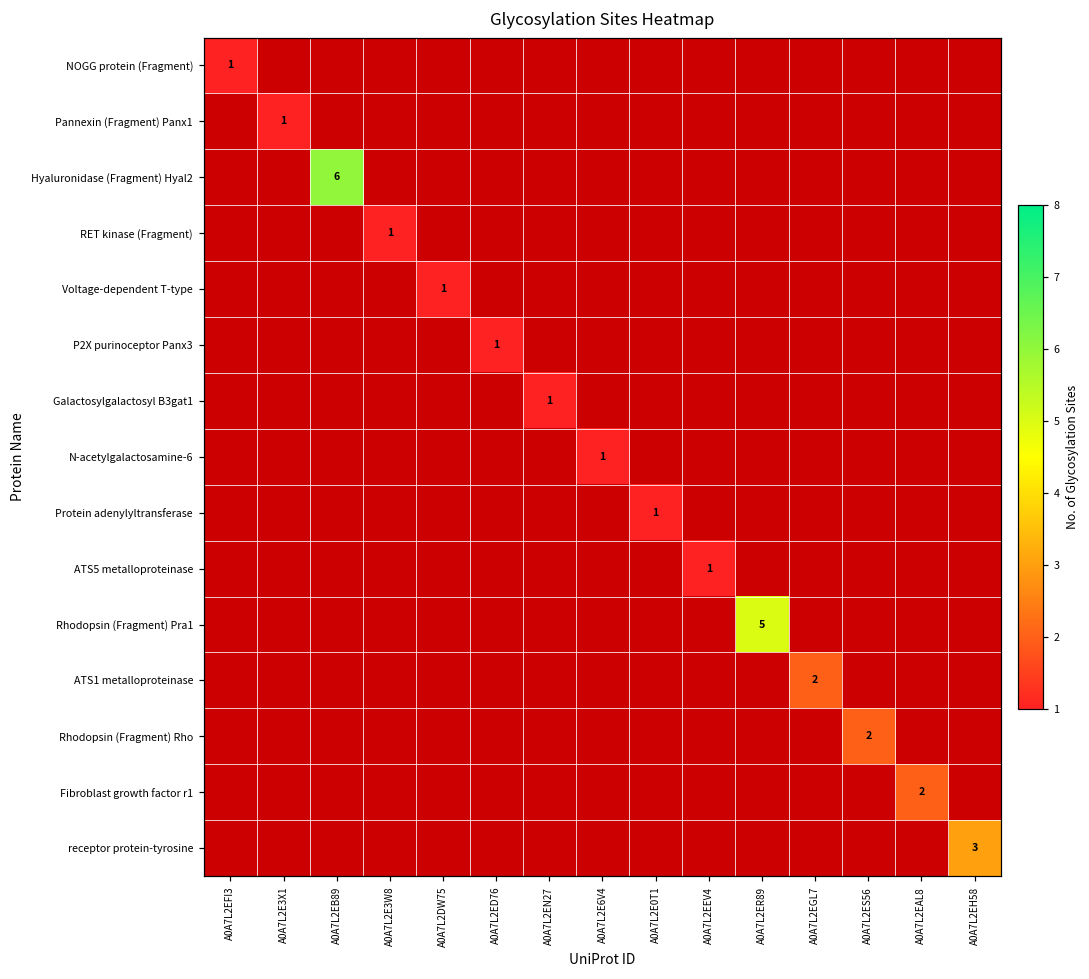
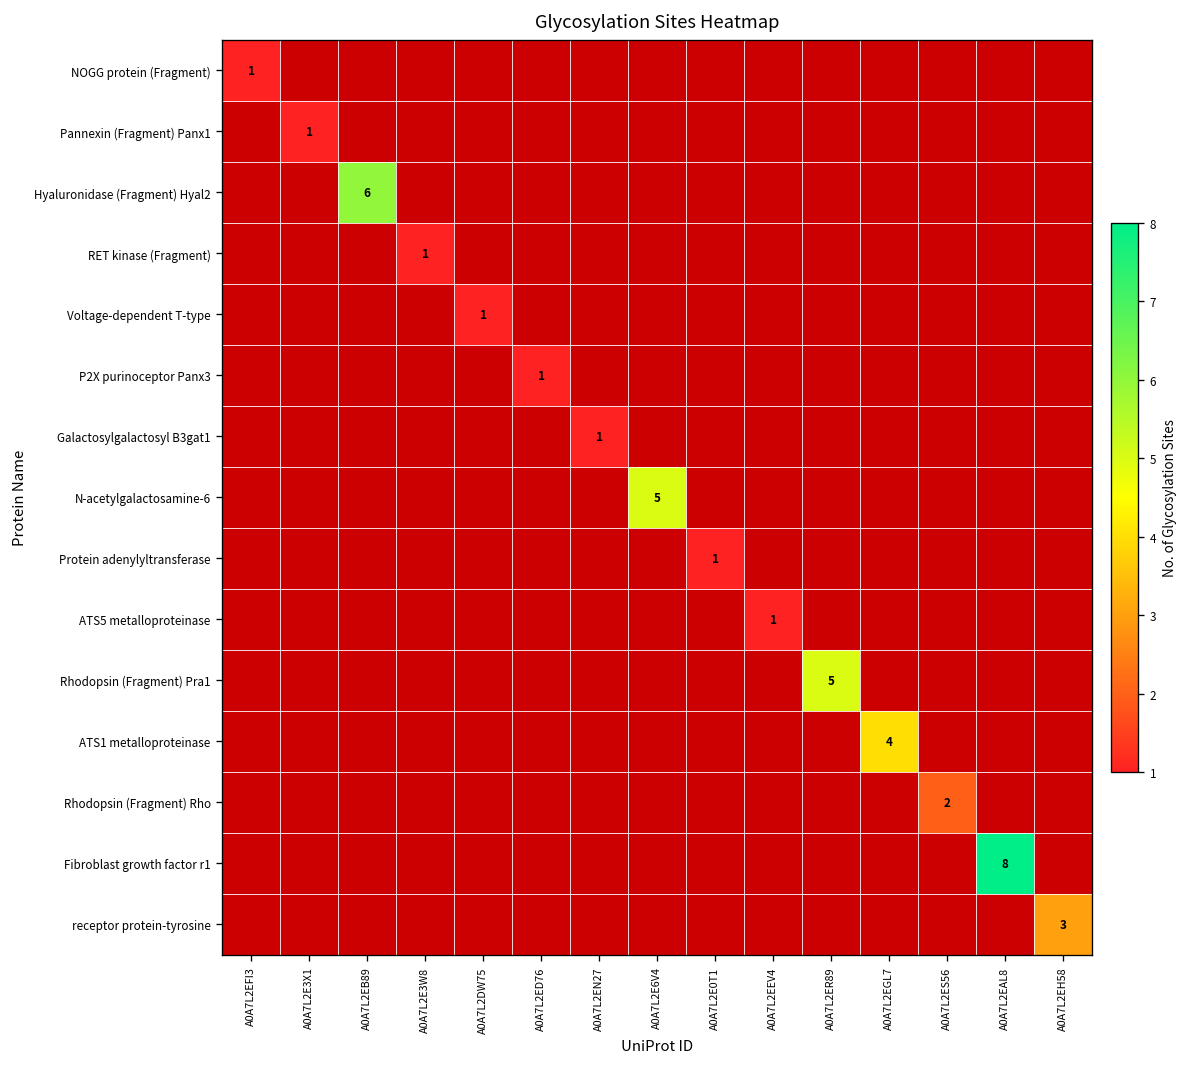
  {
    "NOGG protein (Fragment)": {
      "A0A7L2EFI3": 1
    },
    "Pannexin (Fragment) Panx1": {
      "A0A7L2E3X1": 1
    },
    "Hyaluronidase (Fragment) Hyal2": {
      "A0A7L2EB89": 6
    },
    "RET kinase (Fragment)": {
      "A0A7L2E3W8": 1
    },
    "Voltage-dependent T-type": {
      "A0A7L2DW75": 1
    },
    "P2X purinoceptor Panx3": {
      "A0A7L2ED76": 1
    },
    "Galactosylgalactosyl B3gat1": {
      "A0A7L2EN27": 1
    },
    "N-acetylgalactosamine-6": {
-     "A0A7L2E6V4": 1
+     "A0A7L2E6V4": 5
    },
    "Protein adenylyltransferase": {
      "A0A7L2E0T1": 1
    },
    "ATS5 metalloproteinase": {
      "A0A7L2EEV4": 1
    },
    "Rhodopsin (Fragment) Pra1": {
      "A0A7L2ER89": 5
    },
    "ATS1 metalloproteinase": {
-     "A0A7L2EGL7": 2
+     "A0A7L2EGL7": 4
    },
    "Rhodopsin (Fragment) Rho": {
      "A0A7L2ES56": 2
    },
    "Fibroblast growth factor r1": {
-     "A0A7L2EAL8": 2
+     "A0A7L2EAL8": 8
    },
    "receptor protein-tyrosine": {
      "A0A7L2EH58": 3
    }
  }
